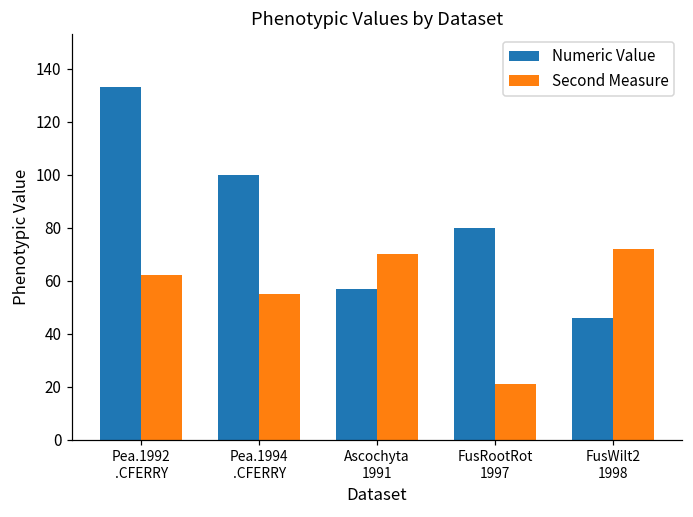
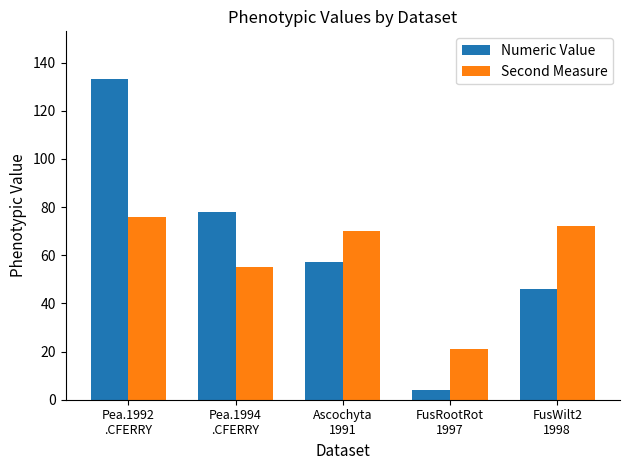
  {
    "Numeric Value": {
      "Pea.1992 .CFERRY": 133,
-     "Pea.1994 .CFERRY": 100,
+     "Pea.1994 .CFERRY": 78,
      "Ascochyta 1991": 57,
-     "FusRootRot 1997": 80,
+     "FusRootRot 1997": 4,
      "FusWilt2 1998": 46
    },
    "Second Measure": {
-     "Pea.1992 .CFERRY": 62,
+     "Pea.1992 .CFERRY": 76,
      "Pea.1994 .CFERRY": 55,
      "Ascochyta 1991": 70,
      "FusRootRot 1997": 21,
      "FusWilt2 1998": 72
    }
  }
